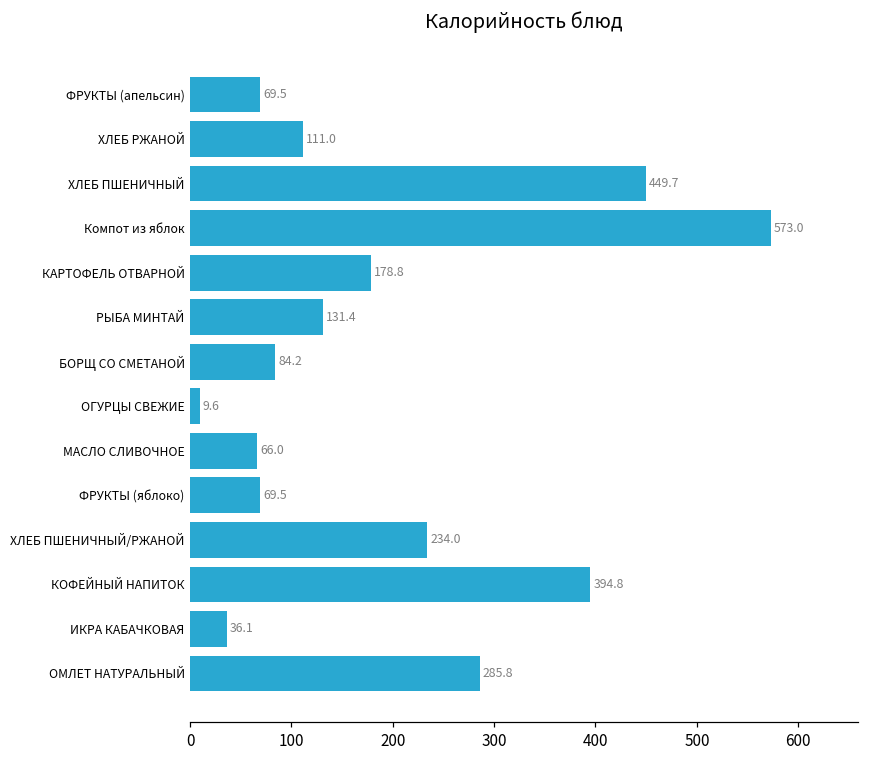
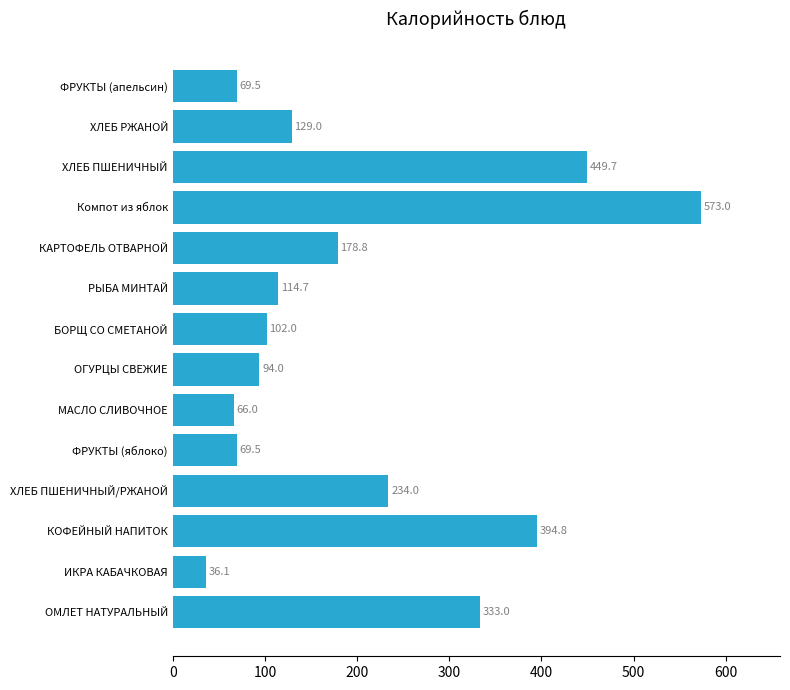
  {
    "ФРУКТЫ (апельсин)": 69.5,
-   "ХЛЕБ РЖАНОЙ": 111.0,
+   "ХЛЕБ РЖАНОЙ": 129.0,
    "ХЛЕБ ПШЕНИЧНЫЙ": 449.7,
    "Компот из яблок": 573.0,
    "КАРТОФЕЛЬ ОТВАРНОЙ": 178.8,
-   "РЫБА МИНТАЙ": 131.4,
-   "БОРЩ СО СМЕТАНОЙ": 84.2,
-   "ОГУРЦЫ СВЕЖИЕ": 9.6,
+   "РЫБА МИНТАЙ": 114.7,
+   "БОРЩ СО СМЕТАНОЙ": 102.0,
+   "ОГУРЦЫ СВЕЖИЕ": 94.0,
    "МАСЛО СЛИВОЧНОЕ": 66.0,
    "ФРУКТЫ (яблоко)": 69.5,
    "ХЛЕБ ПШЕНИЧНЫЙ/РЖАНОЙ": 234.0,
    "КОФЕЙНЫЙ НАПИТОК": 394.8,
    "ИКРА КАБАЧКОВАЯ": 36.1,
-   "ОМЛЕТ НАТУРАЛЬНЫЙ": 285.8
+   "ОМЛЕТ НАТУРАЛЬНЫЙ": 333.0
  }
